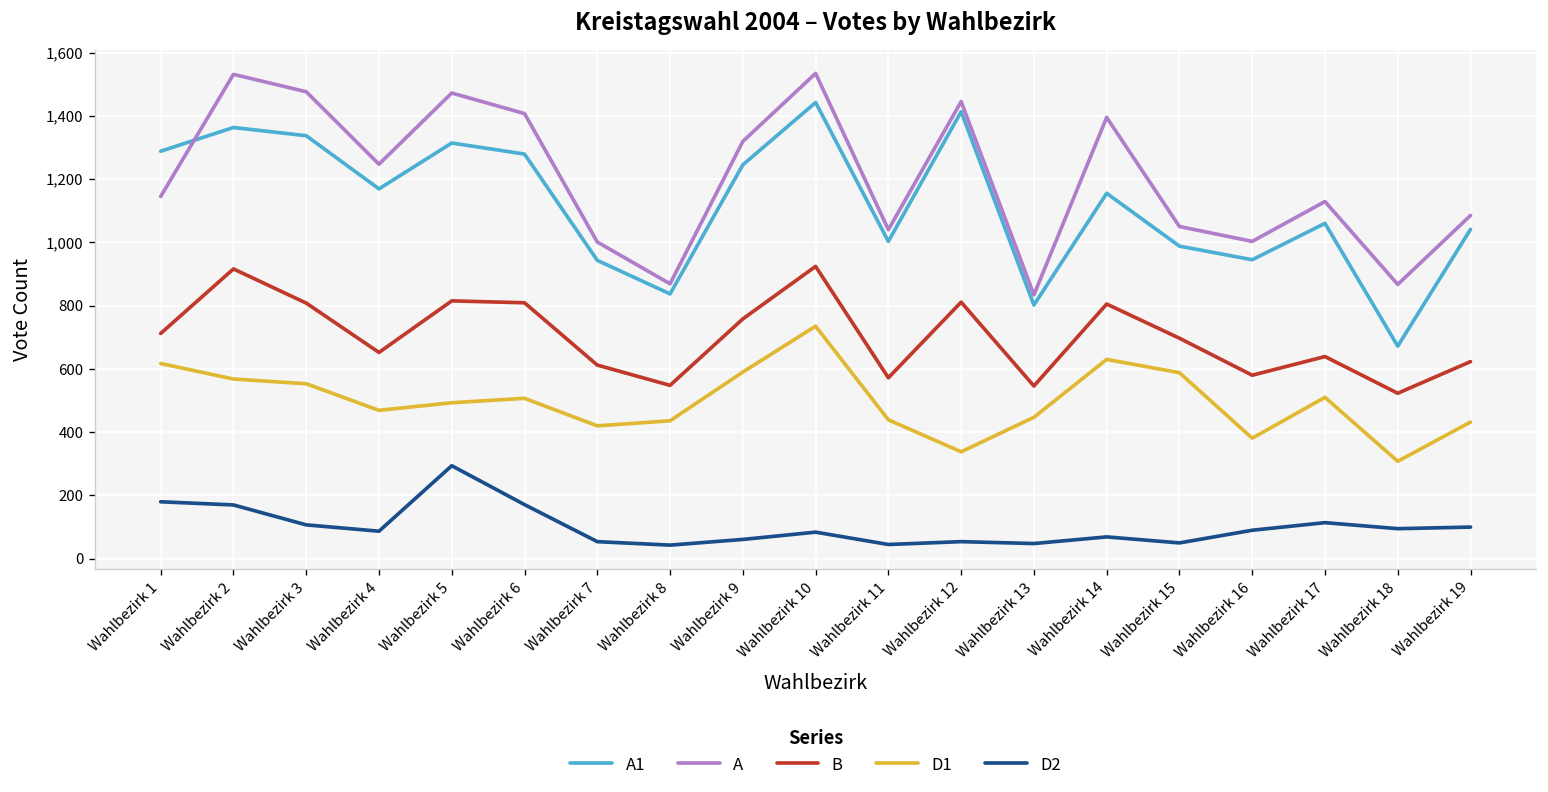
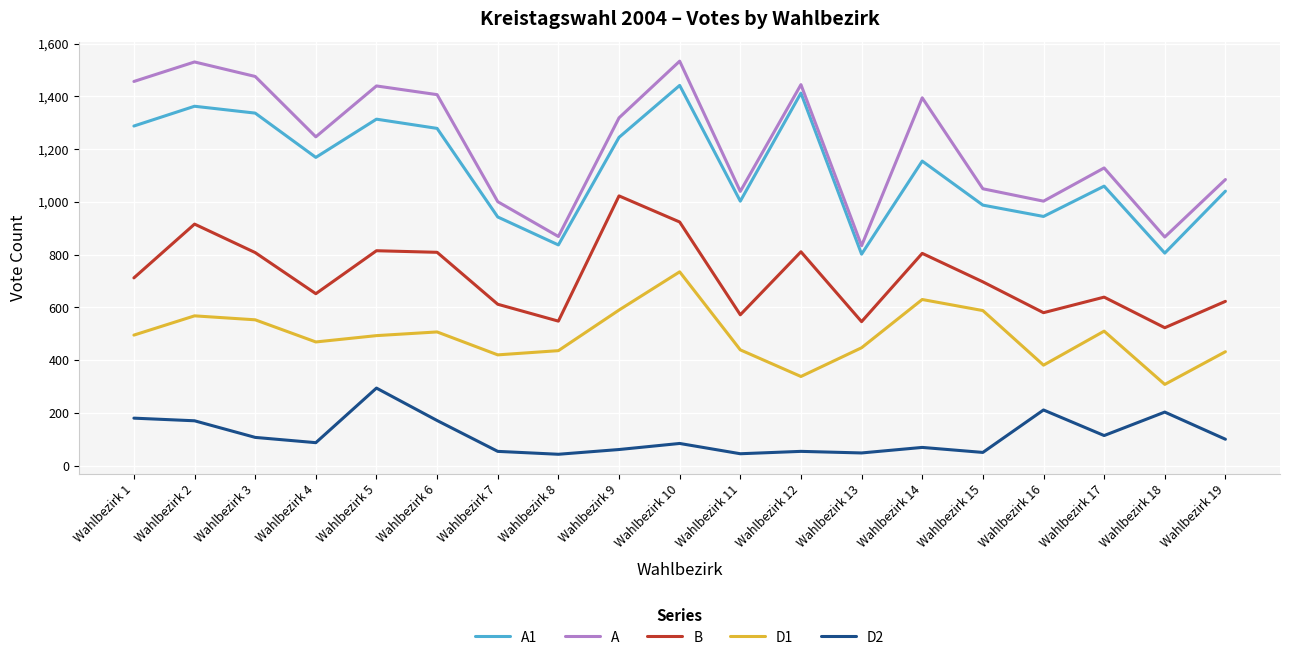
  {
    "A1": {
      "Wahlbezirk 1": "1,290",
      "Wahlbezirk 2": "1,360",
      "Wahlbezirk 3": "1,340",
      "Wahlbezirk 4": "1,170",
      "Wahlbezirk 5": "1,310",
      "Wahlbezirk 6": "1,280",
      "Wahlbezirk 7": "940",
      "Wahlbezirk 8": "840",
      "Wahlbezirk 9": "1,250",
      "Wahlbezirk 10": "1,440",
      "Wahlbezirk 11": "1,000",
      "Wahlbezirk 12": "1,410",
      "Wahlbezirk 13": "800",
      "Wahlbezirk 14": "1,160",
      "Wahlbezirk 15": "990",
      "Wahlbezirk 16": "950",
      "Wahlbezirk 17": "1,060",
-     "Wahlbezirk 18": "670",
+     "Wahlbezirk 18": "810",
      "Wahlbezirk 19": "1,040"
    },
    "A": {
-     "Wahlbezirk 1": "1,150",
+     "Wahlbezirk 1": "1,460",
      "Wahlbezirk 2": "1,530",
      "Wahlbezirk 3": "1,480",
      "Wahlbezirk 4": "1,250",
-     "Wahlbezirk 5": "1,470",
+     "Wahlbezirk 5": "1,440",
      "Wahlbezirk 6": "1,410",
      "Wahlbezirk 7": "1,000",
      "Wahlbezirk 8": "870",
      "Wahlbezirk 9": "1,320",
      "Wahlbezirk 10": "1,530",
      "Wahlbezirk 11": "1,040",
      "Wahlbezirk 12": "1,450",
      "Wahlbezirk 13": "830",
      "Wahlbezirk 14": "1,400",
      "Wahlbezirk 15": "1,050",
      "Wahlbezirk 16": "1,000",
      "Wahlbezirk 17": "1,130",
      "Wahlbezirk 18": "870",
      "Wahlbezirk 19": "1,090"
    },
    "B": {
      "Wahlbezirk 1": "710",
      "Wahlbezirk 2": "920",
      "Wahlbezirk 3": "810",
      "Wahlbezirk 4": "650",
      "Wahlbezirk 5": "820",
      "Wahlbezirk 6": "810",
      "Wahlbezirk 7": "610",
      "Wahlbezirk 8": "550",
-     "Wahlbezirk 9": "760",
+     "Wahlbezirk 9": "1,020",
      "Wahlbezirk 10": "920",
      "Wahlbezirk 11": "570",
      "Wahlbezirk 12": "810",
      "Wahlbezirk 13": "550",
      "Wahlbezirk 14": "810",
      "Wahlbezirk 15": "700",
      "Wahlbezirk 16": "580",
      "Wahlbezirk 17": "640",
      "Wahlbezirk 18": "520",
      "Wahlbezirk 19": "620"
    },
    "D1": {
-     "Wahlbezirk 1": "620",
+     "Wahlbezirk 1": "500",
      "Wahlbezirk 2": "570",
      "Wahlbezirk 3": "550",
      "Wahlbezirk 4": "470",
      "Wahlbezirk 5": "490",
      "Wahlbezirk 6": "510",
      "Wahlbezirk 7": "420",
      "Wahlbezirk 8": "440",
      "Wahlbezirk 9": "590",
      "Wahlbezirk 10": "740",
      "Wahlbezirk 11": "440",
      "Wahlbezirk 12": "340",
      "Wahlbezirk 13": "450",
      "Wahlbezirk 14": "630",
      "Wahlbezirk 15": "590",
      "Wahlbezirk 16": "380",
      "Wahlbezirk 17": "510",
      "Wahlbezirk 18": "310",
      "Wahlbezirk 19": "430"
    },
    "D2": {
      "Wahlbezirk 1": "180",
      "Wahlbezirk 2": "170",
      "Wahlbezirk 3": "110",
      "Wahlbezirk 4": "90",
      "Wahlbezirk 5": "290",
      "Wahlbezirk 6": "170",
      "Wahlbezirk 7": "50",
      "Wahlbezirk 8": "40",
      "Wahlbezirk 9": "60",
      "Wahlbezirk 10": "80",
      "Wahlbezirk 11": "50",
      "Wahlbezirk 12": "50",
      "Wahlbezirk 13": "50",
      "Wahlbezirk 14": "70",
      "Wahlbezirk 15": "50",
-     "Wahlbezirk 16": "90",
+     "Wahlbezirk 16": "210",
      "Wahlbezirk 17": "110",
-     "Wahlbezirk 18": "100",
+     "Wahlbezirk 18": "200",
      "Wahlbezirk 19": "100"
    }
  }
